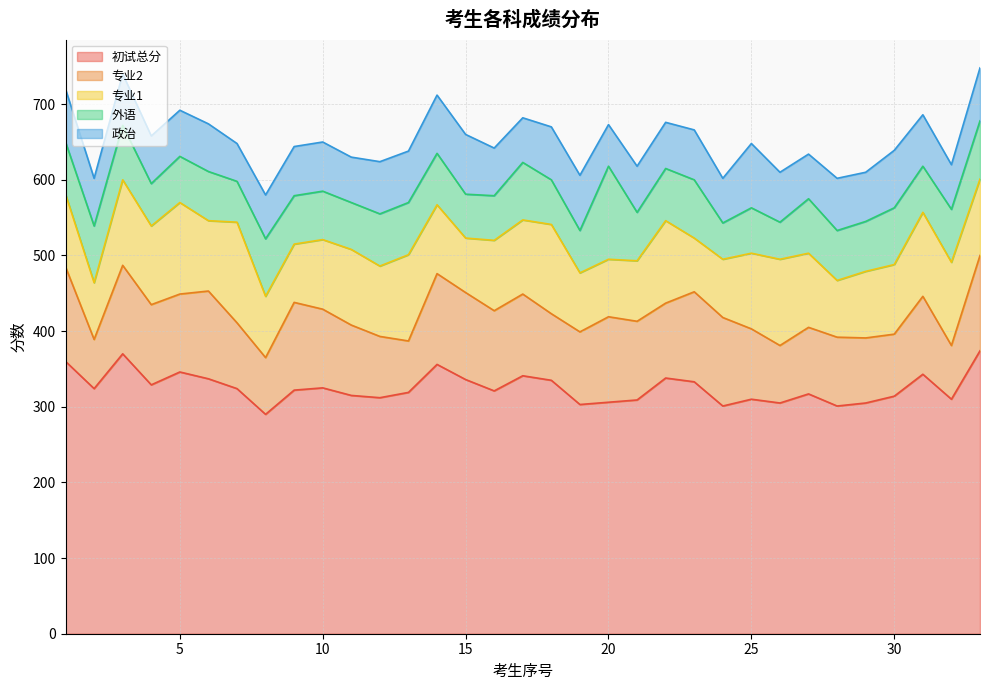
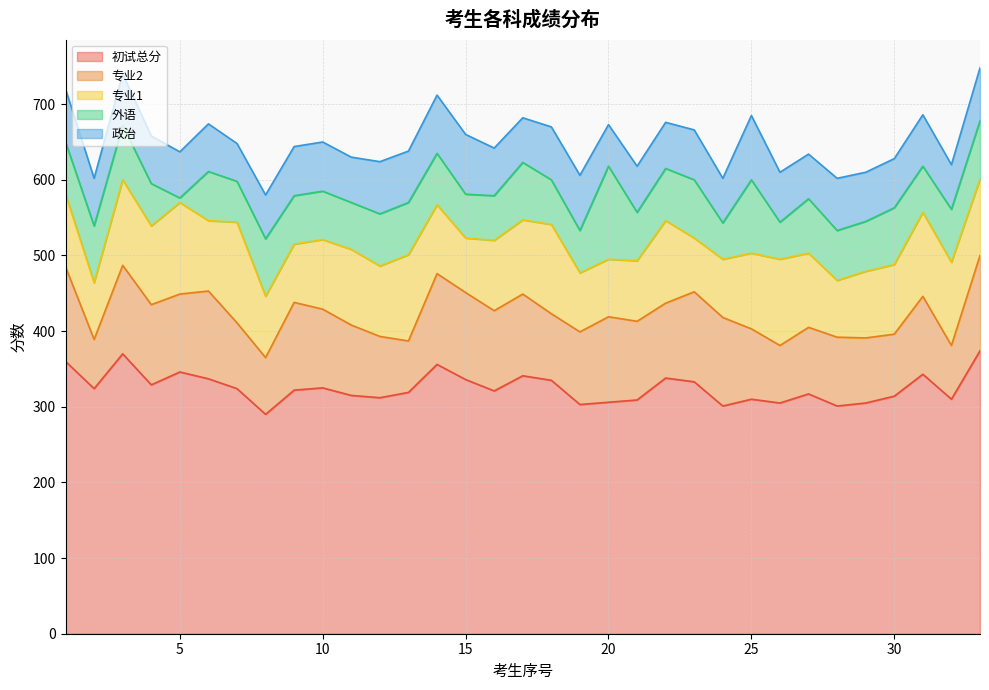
  {
    "外语": {
-     "5": 60,
+     "5": 10,
      "10": 60,
      "15": 60,
      "20": 120,
-     "25": 60,
+     "25": 100,
      "30": 80
    },
    "政治": {
      "5": 60,
      "10": 70,
      "15": 80,
      "20": 60,
      "25": 90,
-     "30": 80
+     "30": 70
    }
  }
